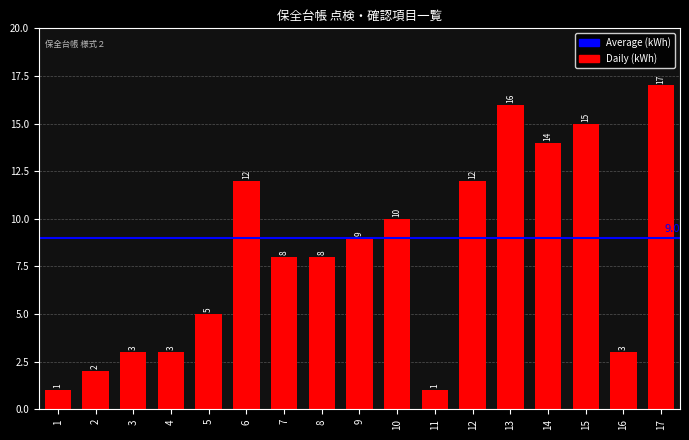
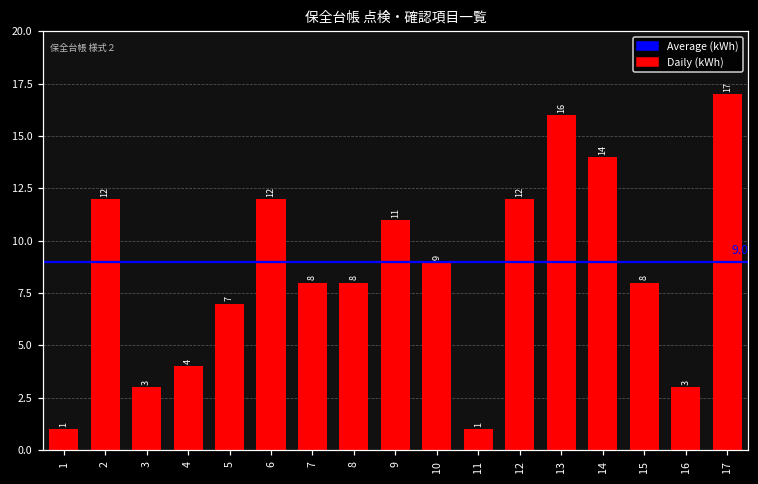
  {
    "1": 1,
-   "2": 2,
+   "2": 12,
    "3": 3,
-   "4": 3,
-   "5": 5,
+   "4": 4,
+   "5": 7,
    "6": 12,
    "7": 8,
    "8": 8,
-   "9": 9,
-   "10": 10,
+   "9": 11,
+   "10": 9,
    "11": 1,
    "12": 12,
    "13": 16,
    "14": 14,
-   "15": 15,
+   "15": 8,
    "16": 3,
    "17": 17
  }
